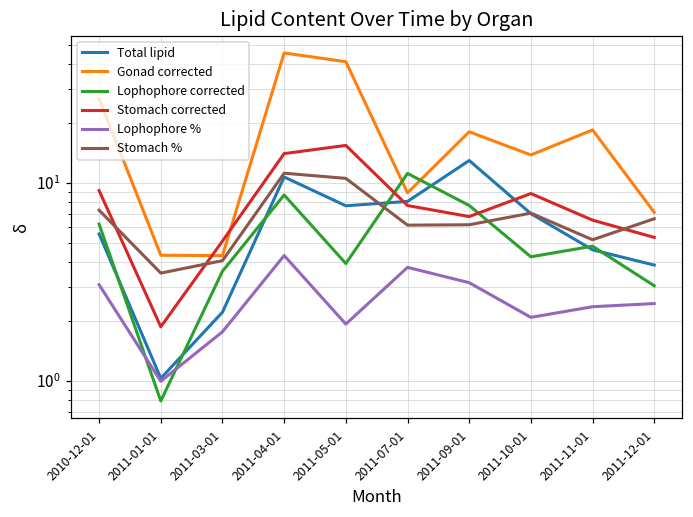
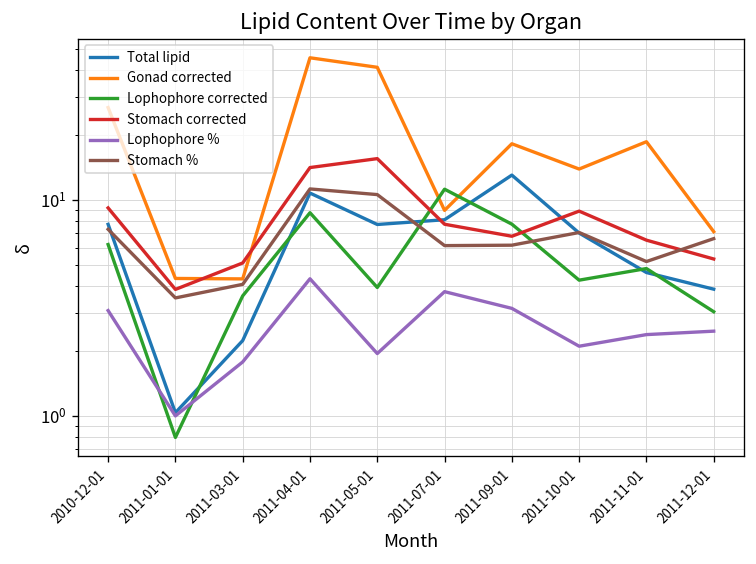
  {
    "Total lipid": {
-     "2010-12-01": 5.5,
+     "2010-12-01": 7.7,
      "2011-01-01": 1.0,
      "2011-03-01": 2.2,
      "2011-04-01": 11,
      "2011-05-01": 7.7,
      "2011-07-01": 8,
      "2011-09-01": 13,
      "2011-11-01": 4.6,
      "2011-12-01": 3.9
    },
    "Gonad corrected": {
      "2010-12-01": 27,
      "2011-01-01": 4.3,
      "2011-03-01": 4.3,
      "2011-04-01": 45,
      "2011-05-01": 41,
      "2011-07-01": 9,
      "2011-09-01": 18,
      "2011-10-01": 14,
      "2011-12-01": 7.1
    },
    "Lophophore corrected": {
      "2010-12-01": 6.2,
      "2011-01-01": 0.8,
      "2011-03-01": 3.6,
      "2011-04-01": 9,
      "2011-05-01": 3.9,
      "2011-07-01": 11,
      "2011-09-01": 7.7,
      "2011-10-01": 4.2,
      "2011-11-01": 4.8,
      "2011-12-01": 3.0
    },
    "Stomach corrected": {
      "2010-12-01": 9,
-     "2011-01-01": 1.9,
+     "2011-01-01": 3.8,
      "2011-03-01": 5.1,
      "2011-04-01": 14,
      "2011-05-01": 15,
      "2011-07-01": 7.7,
      "2011-09-01": 6.8,
      "2011-10-01": 9,
      "2011-11-01": 6.5,
      "2011-12-01": 5.3
    },
    "Lophophore %": {
      "2010-12-01": 3.1,
      "2011-01-01": 1.0,
      "2011-03-01": 1.8,
      "2011-04-01": 4.3,
      "2011-05-01": 1.9,
      "2011-07-01": 3.8,
      "2011-09-01": 3.1,
      "2011-10-01": 2.1,
      "2011-11-01": 2.4,
      "2011-12-01": 2.5
    },
    "Stomach %": {
      "2010-12-01": 7.3,
      "2011-01-01": 3.5,
      "2011-03-01": 4.1,
      "2011-04-01": 11,
      "2011-05-01": 11,
      "2011-07-01": 6.1,
      "2011-09-01": 6.2,
      "2011-11-01": 5.2,
      "2011-12-01": 6.6
    }
  }
